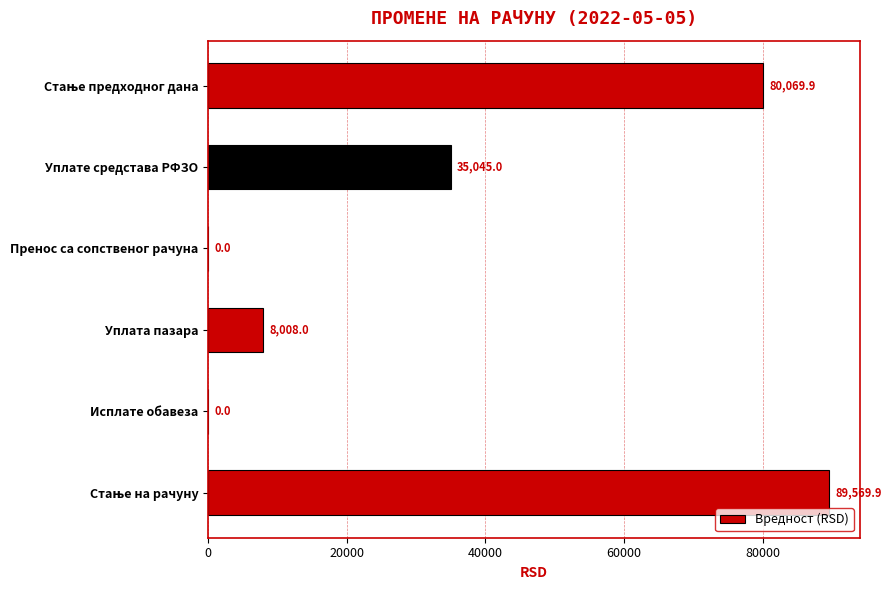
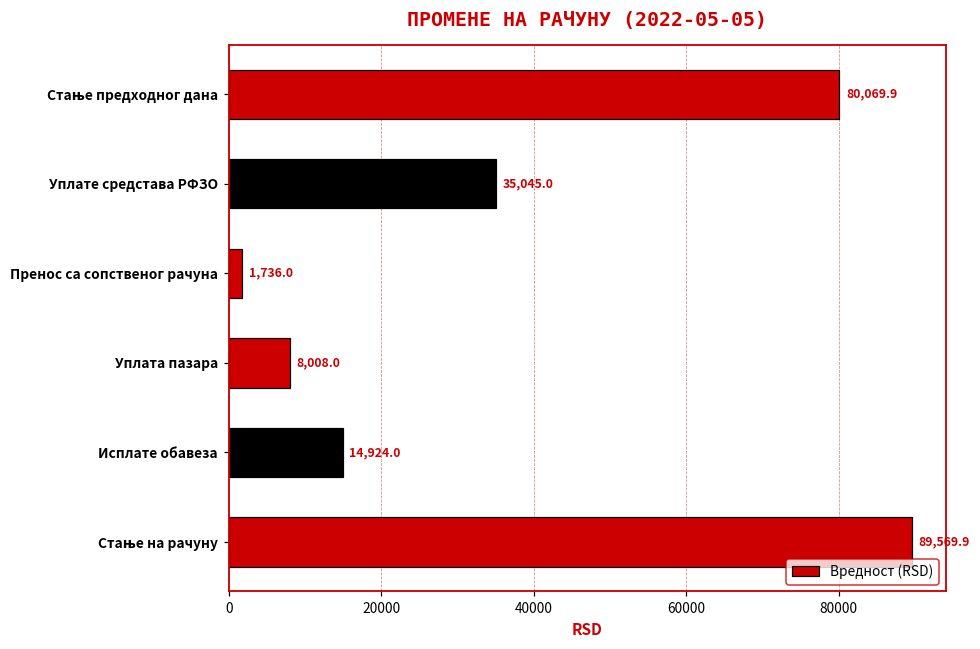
  {
    "Стање предходног дана": "80,069.9",
    "Уплате средстава РФЗО": "35,045.0",
-   "Пренос са сопственог рачуна": "0.0",
+   "Пренос са сопственог рачуна": "1,736.0",
    "Уплата пазара": "8,008.0",
-   "Исплате обавеза": "0.0",
+   "Исплате обавеза": "14,924.0",
    "Стање на рачуну": "89,569.9"
  }
